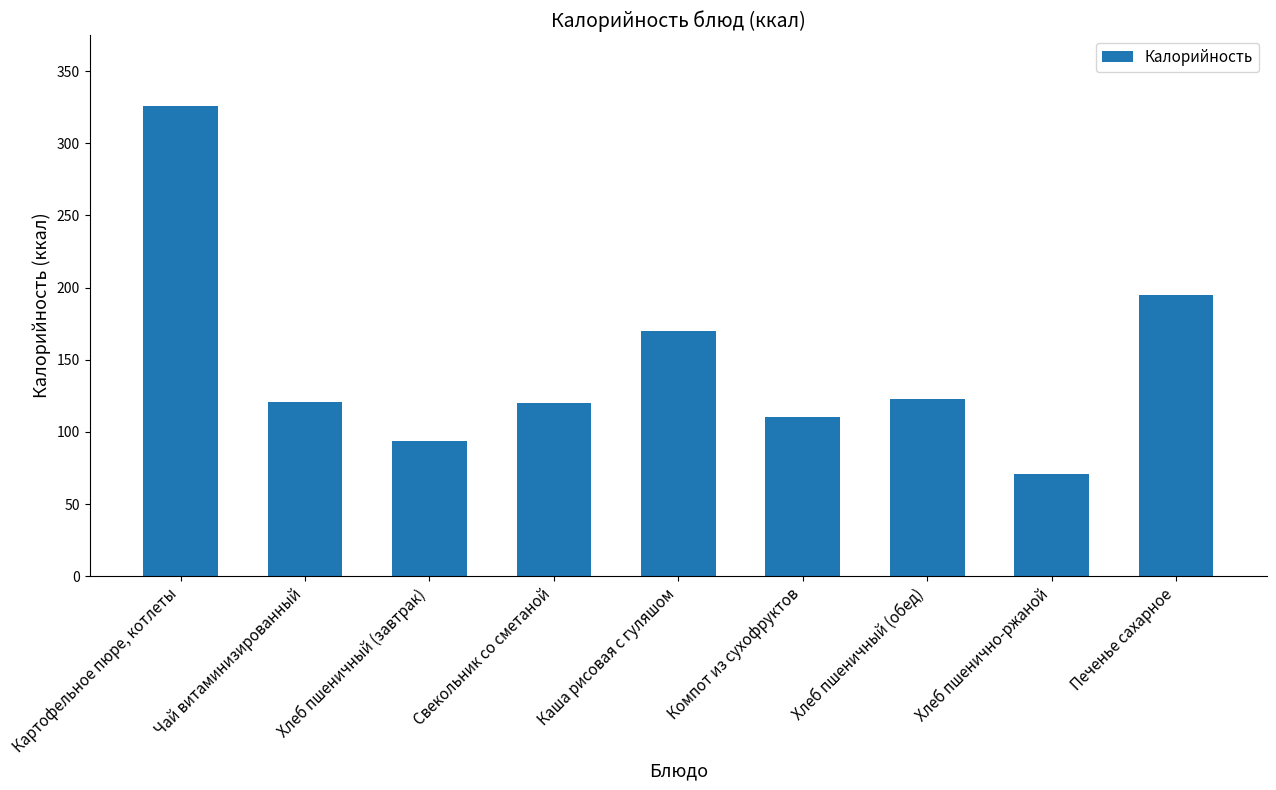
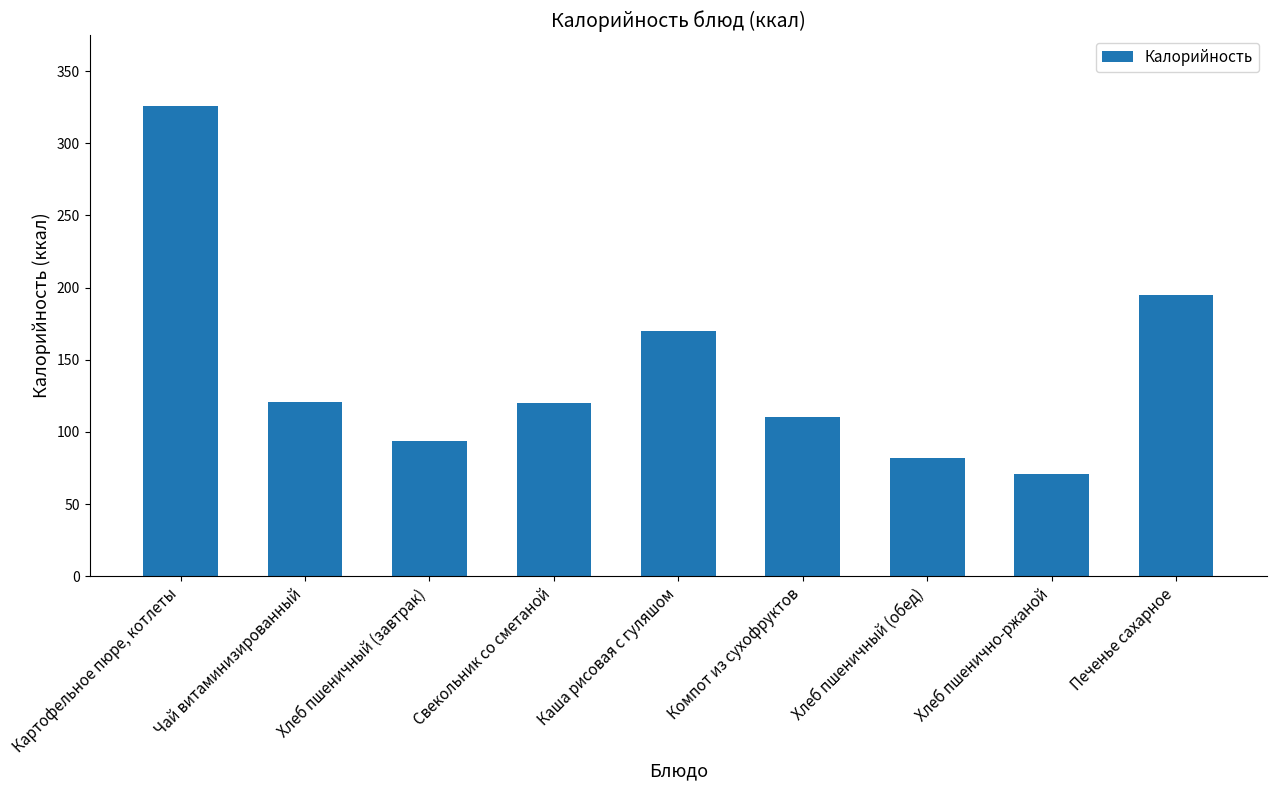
  {
    "Картофельное пюре, котлеты": 326,
    "Чай витаминизированный": 121,
    "Хлеб пшеничный (завтрак)": 94,
    "Свекольник со сметаной": 120,
    "Каша рисовая с гуляшом": 170,
    "Компот из сухофруктов": 110,
-   "Хлеб пшеничный (обед)": 123,
+   "Хлеб пшеничный (обед)": 82,
    "Хлеб пшенично-ржаной": 71,
    "Печенье сахарное": 195
  }
